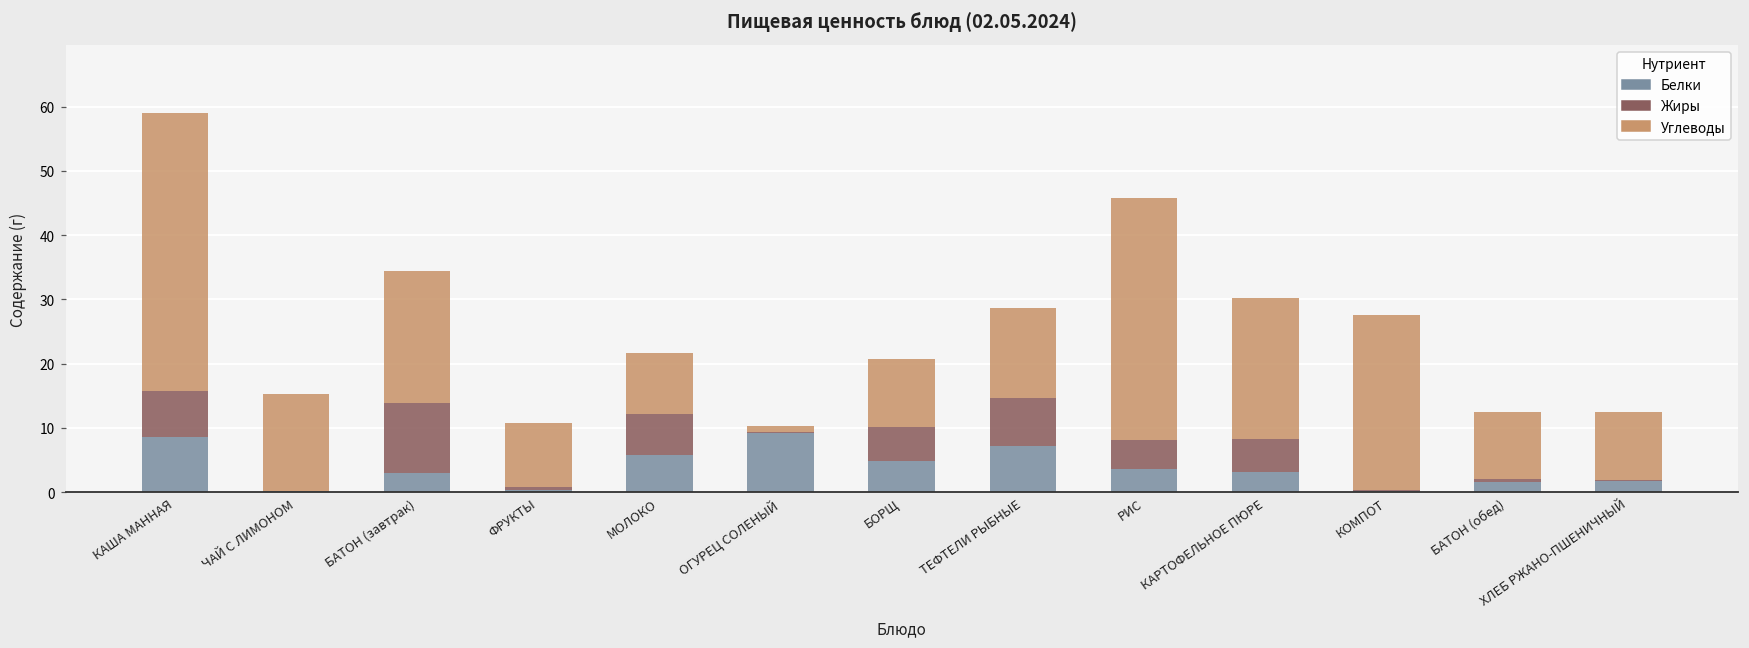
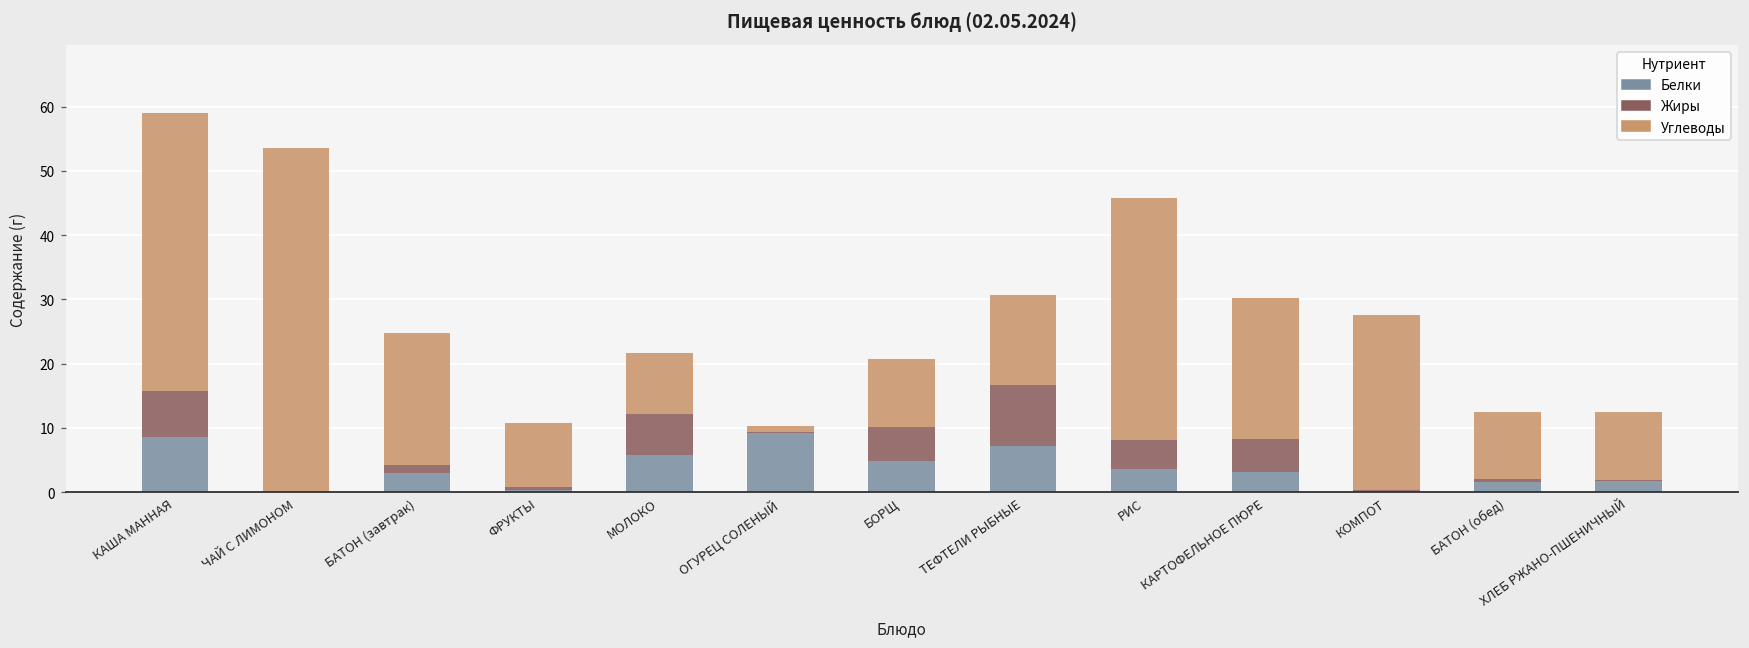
  {
    "Белки": {
      "КАША МАННАЯ": 9,
      "БАТОН (завтрак)": 3,
      "МОЛОКО": 6,
      "ОГУРЕЦ СОЛЕНЫЙ": 9,
      "БОРЩ": 5,
      "ТЕФТЕЛИ РЫБНЫЕ": 7,
      "РИС": 4,
      "КАРТОФЕЛЬНОЕ ПЮРЕ": 3,
      "БАТОН (обед)": 2,
      "ХЛЕБ РЖАНО-ПШЕНИЧНЫЙ": 2
    },
    "Жиры": {
      "КАША МАННАЯ": 7,
      "ЧАЙ С ЛИМОНОМ": 0,
-     "БАТОН (завтрак)": 11,
+     "БАТОН (завтрак)": 1,
      "МОЛОКО": 6,
      "БОРЩ": 5,
-     "ТЕФТЕЛИ РЫБНЫЕ": 7,
+     "ТЕФТЕЛИ РЫБНЫЕ": 10,
      "РИС": 5,
      "КАРТОФЕЛЬНОЕ ПЮРЕ": 5,
      "БАТОН (обед)": 1
    },
    "Углеводы": {
      "КАША МАННАЯ": 43,
-     "ЧАЙ С ЛИМОНОМ": 15,
+     "ЧАЙ С ЛИМОНОМ": 53,
      "БАТОН (завтрак)": 21,
      "ФРУКТЫ": 10,
      "МОЛОКО": 9,
      "ОГУРЕЦ СОЛЕНЫЙ": 1,
      "БОРЩ": 11,
      "ТЕФТЕЛИ РЫБНЫЕ": 14,
      "РИС": 38,
      "КАРТОФЕЛЬНОЕ ПЮРЕ": 22,
      "КОМПОТ": 27,
      "БАТОН (обед)": 10,
      "ХЛЕБ РЖАНО-ПШЕНИЧНЫЙ": 11
    }
  }
